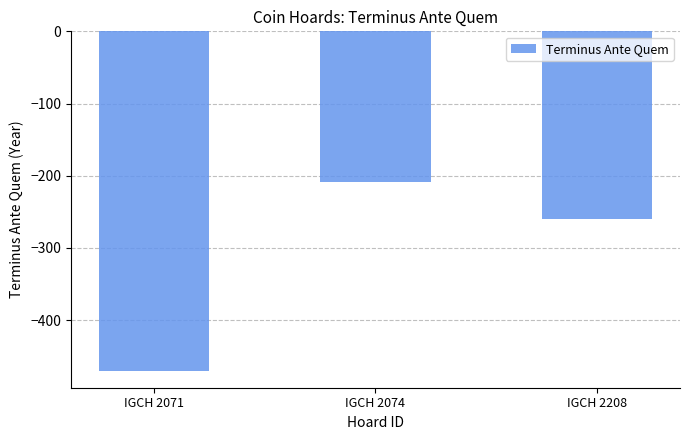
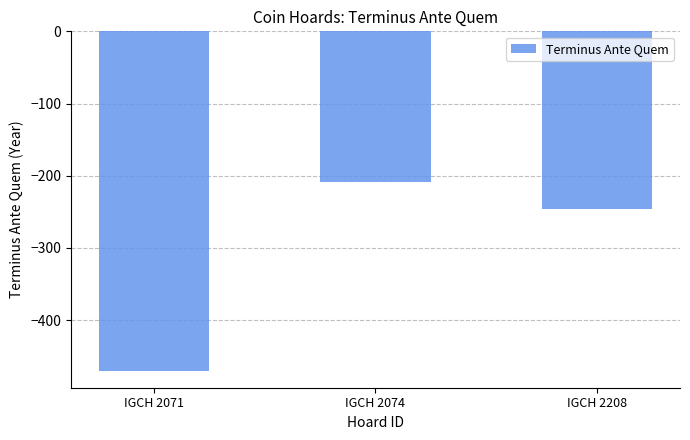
  {
    "IGCH 2071": -470,
    "IGCH 2074": -210,
-   "IGCH 2208": -260
+   "IGCH 2208": -250
  }
